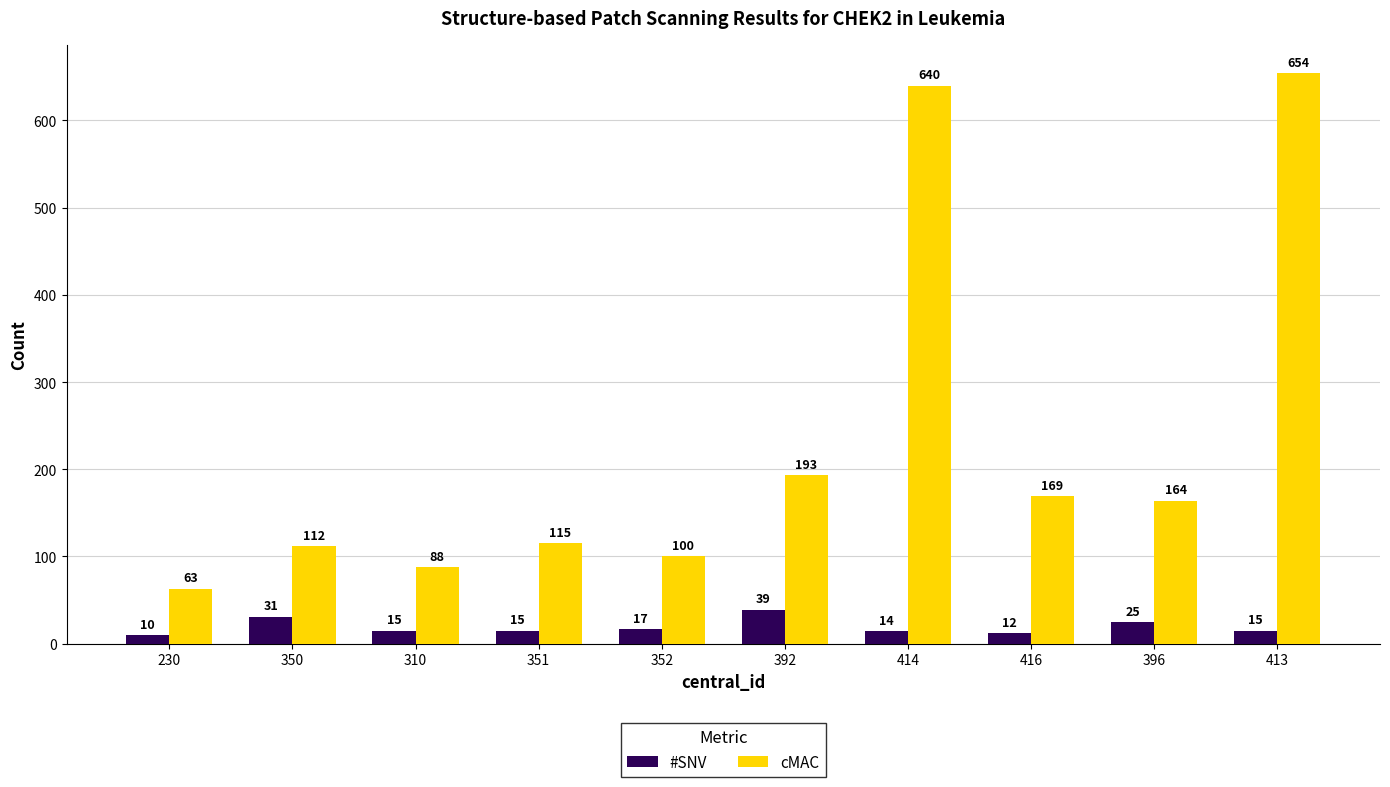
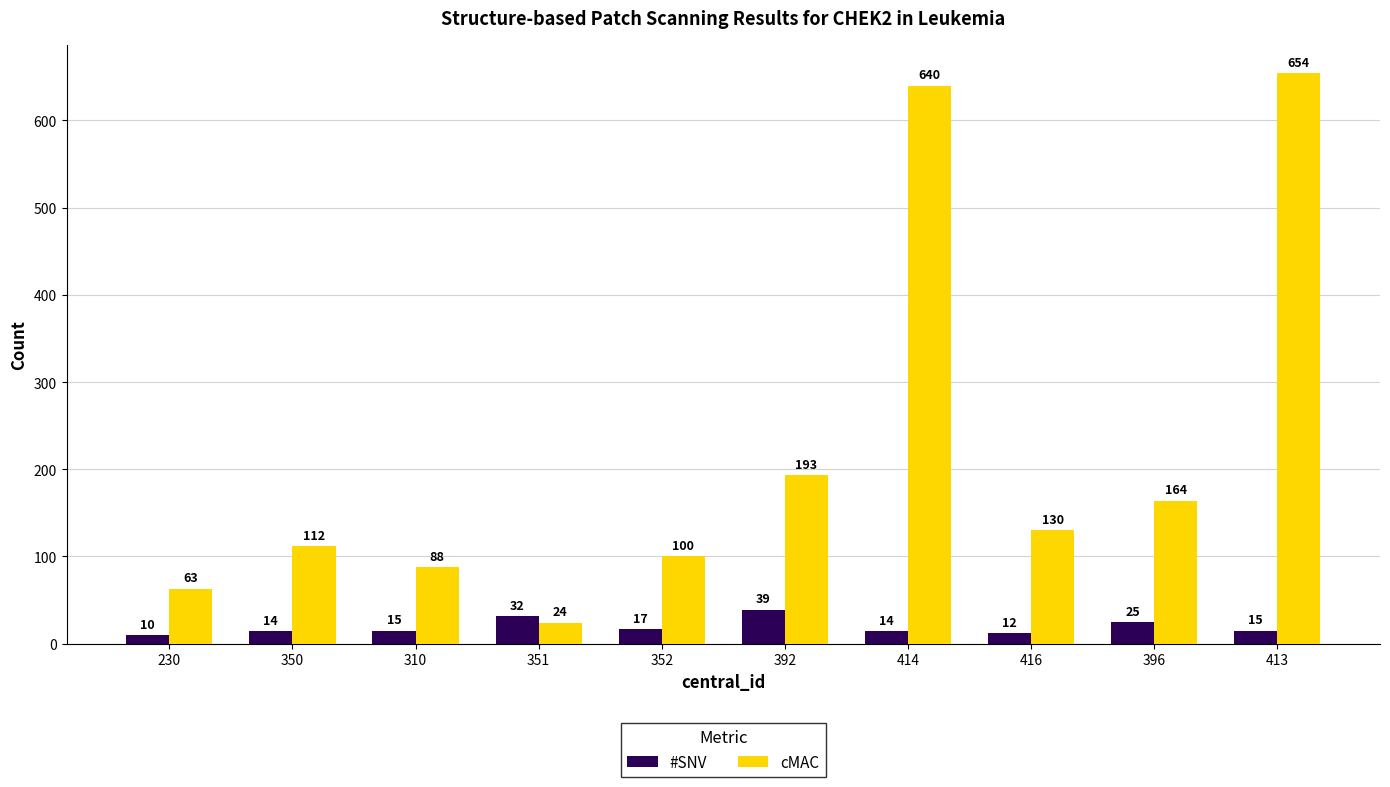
  {
    "#SNV": {
      "230": 10,
-     "350": 31,
+     "350": 14,
      "310": 15,
-     "351": 15,
+     "351": 32,
      "352": 17,
      "392": 39,
      "414": 14,
      "416": 12,
      "396": 25,
      "413": 15
    },
    "cMAC": {
      "230": 63,
      "350": 112,
      "310": 88,
-     "351": 115,
+     "351": 24,
      "352": 100,
      "392": 193,
      "414": 640,
-     "416": 169,
+     "416": 130,
      "396": 164,
      "413": 654
    }
  }
